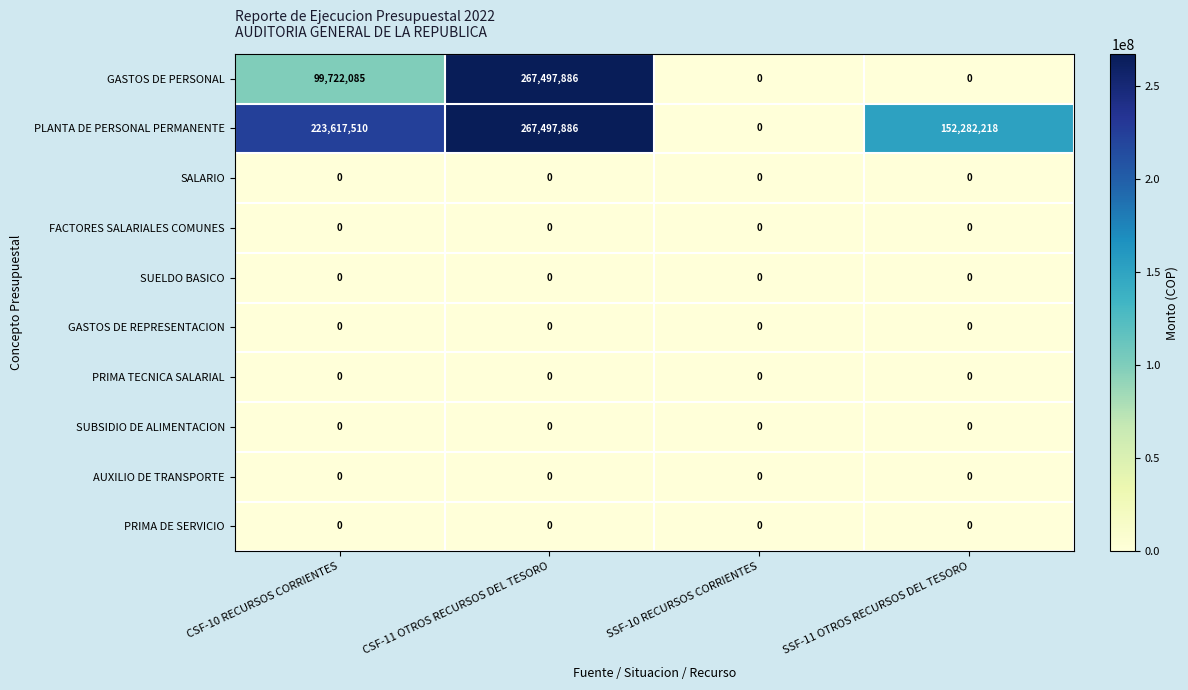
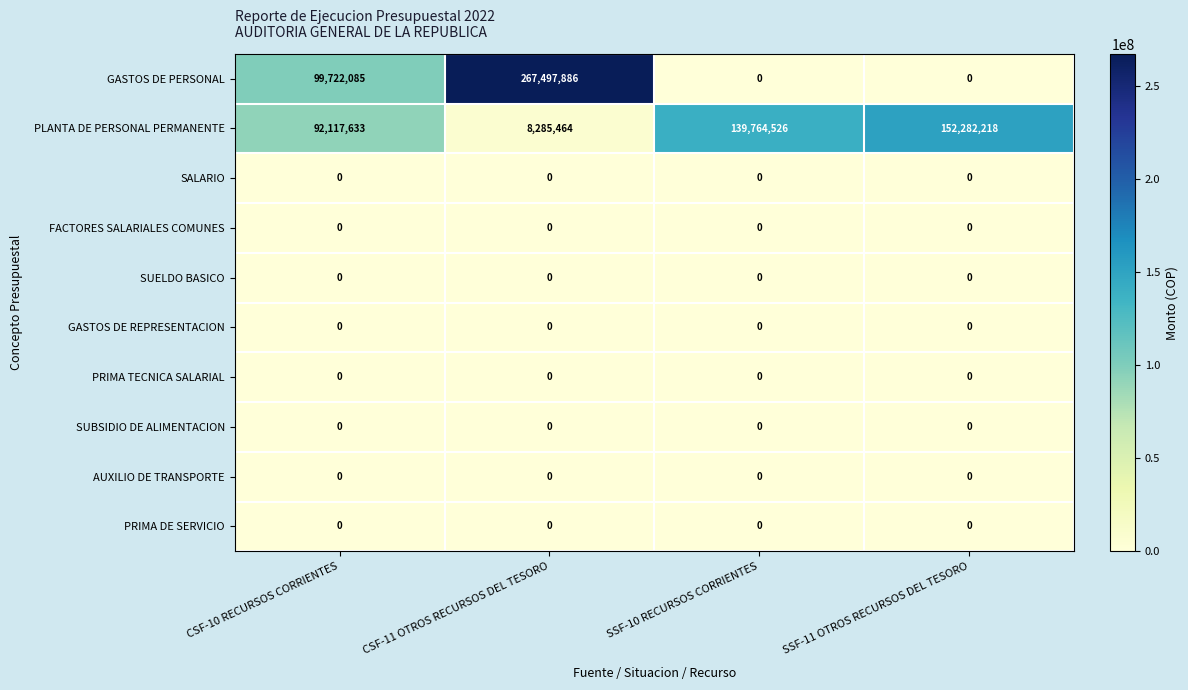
  {
    "GASTOS DE PERSONAL": {
      "CSF-10 RECURSOS CORRIENTES": "99,722,085",
      "CSF-11 OTROS RECURSOS DEL TESORO": "267,497,886",
      "SSF-10 RECURSOS CORRIENTES": "0",
      "SSF-11 OTROS RECURSOS DEL TESORO": "0"
    },
    "PLANTA DE PERSONAL PERMANENTE": {
-     "CSF-10 RECURSOS CORRIENTES": "223,617,510",
-     "CSF-11 OTROS RECURSOS DEL TESORO": "267,497,886",
-     "SSF-10 RECURSOS CORRIENTES": "0",
+     "CSF-10 RECURSOS CORRIENTES": "92,117,633",
+     "CSF-11 OTROS RECURSOS DEL TESORO": "8,285,464",
+     "SSF-10 RECURSOS CORRIENTES": "139,764,526",
      "SSF-11 OTROS RECURSOS DEL TESORO": "152,282,218"
    },
    "SALARIO": {
      "CSF-10 RECURSOS CORRIENTES": "0",
      "CSF-11 OTROS RECURSOS DEL TESORO": "0",
      "SSF-10 RECURSOS CORRIENTES": "0",
      "SSF-11 OTROS RECURSOS DEL TESORO": "0"
    },
    "FACTORES SALARIALES COMUNES": {
      "CSF-10 RECURSOS CORRIENTES": "0",
      "CSF-11 OTROS RECURSOS DEL TESORO": "0",
      "SSF-10 RECURSOS CORRIENTES": "0",
      "SSF-11 OTROS RECURSOS DEL TESORO": "0"
    },
    "SUELDO BASICO": {
      "CSF-10 RECURSOS CORRIENTES": "0",
      "CSF-11 OTROS RECURSOS DEL TESORO": "0",
      "SSF-10 RECURSOS CORRIENTES": "0",
      "SSF-11 OTROS RECURSOS DEL TESORO": "0"
    },
    "GASTOS DE REPRESENTACION": {
      "CSF-10 RECURSOS CORRIENTES": "0",
      "CSF-11 OTROS RECURSOS DEL TESORO": "0",
      "SSF-10 RECURSOS CORRIENTES": "0",
      "SSF-11 OTROS RECURSOS DEL TESORO": "0"
    },
    "PRIMA TECNICA SALARIAL": {
      "CSF-10 RECURSOS CORRIENTES": "0",
      "CSF-11 OTROS RECURSOS DEL TESORO": "0",
      "SSF-10 RECURSOS CORRIENTES": "0",
      "SSF-11 OTROS RECURSOS DEL TESORO": "0"
    },
    "SUBSIDIO DE ALIMENTACION": {
      "CSF-10 RECURSOS CORRIENTES": "0",
      "CSF-11 OTROS RECURSOS DEL TESORO": "0",
      "SSF-10 RECURSOS CORRIENTES": "0",
      "SSF-11 OTROS RECURSOS DEL TESORO": "0"
    },
    "AUXILIO DE TRANSPORTE": {
      "CSF-10 RECURSOS CORRIENTES": "0",
      "CSF-11 OTROS RECURSOS DEL TESORO": "0",
      "SSF-10 RECURSOS CORRIENTES": "0",
      "SSF-11 OTROS RECURSOS DEL TESORO": "0"
    },
    "PRIMA DE SERVICIO": {
      "CSF-10 RECURSOS CORRIENTES": "0",
      "CSF-11 OTROS RECURSOS DEL TESORO": "0",
      "SSF-10 RECURSOS CORRIENTES": "0",
      "SSF-11 OTROS RECURSOS DEL TESORO": "0"
    }
  }
